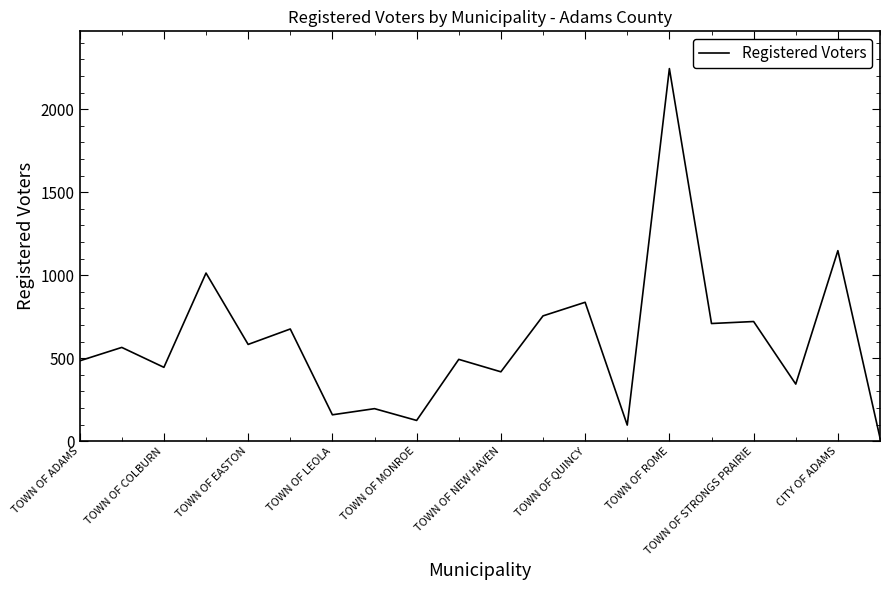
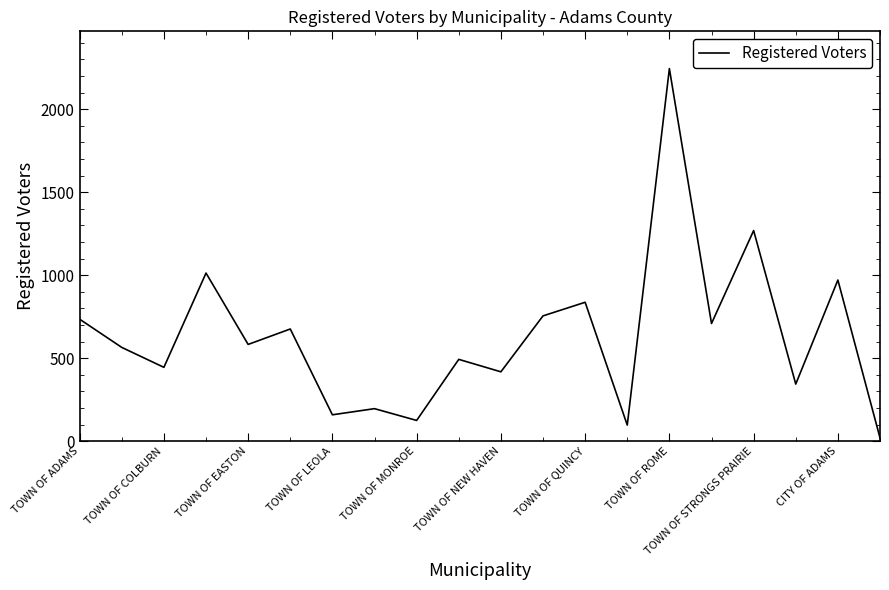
  {
-   "TOWN OF ADAMS": 480,
+   "TOWN OF ADAMS": 740,
    "TOWN OF COLBURN": 450,
    "TOWN OF EASTON": 580,
    "TOWN OF LEOLA": 160,
    "TOWN OF MONROE": 130,
    "TOWN OF NEW HAVEN": 420,
    "TOWN OF QUINCY": 840,
    "TOWN OF ROME": 2250,
-   "TOWN OF STRONGS PRAIRIE": 720,
-   "CITY OF ADAMS": 1150
+   "TOWN OF STRONGS PRAIRIE": 1270,
+   "CITY OF ADAMS": 970
  }
